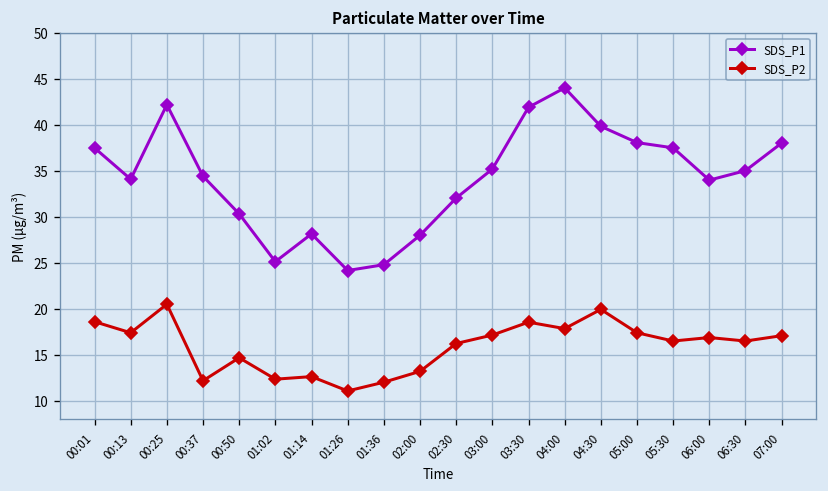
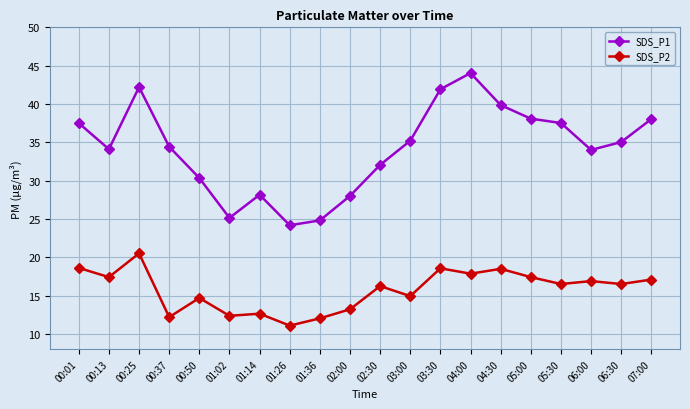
  {
    "SDS_P1": {
      "00:01": 38,
      "00:13": 34,
      "00:25": 42,
      "00:37": 34,
      "00:50": 30,
      "01:02": 25,
      "01:14": 28,
      "01:26": 24,
      "01:36": 25,
      "02:00": 28,
      "02:30": 32,
      "03:00": 35,
      "03:30": 42,
      "04:00": 44,
      "04:30": 40,
      "05:00": 38,
      "05:30": 38,
      "06:00": 34,
      "06:30": 35,
      "07:00": 38
    },
    "SDS_P2": {
      "00:01": 19,
      "00:13": 17,
      "00:25": 21,
      "00:37": 12,
      "00:50": 15,
      "01:02": 12,
      "01:14": 13,
      "01:26": 11,
      "01:36": 12,
      "02:00": 13,
      "02:30": 16,
-     "03:00": 17,
+     "03:00": 15,
      "03:30": 19,
      "04:00": 18,
-     "04:30": 20,
+     "04:30": 18,
      "05:00": 17,
      "05:30": 17,
      "06:00": 17,
      "06:30": 17,
      "07:00": 17
    }
  }
